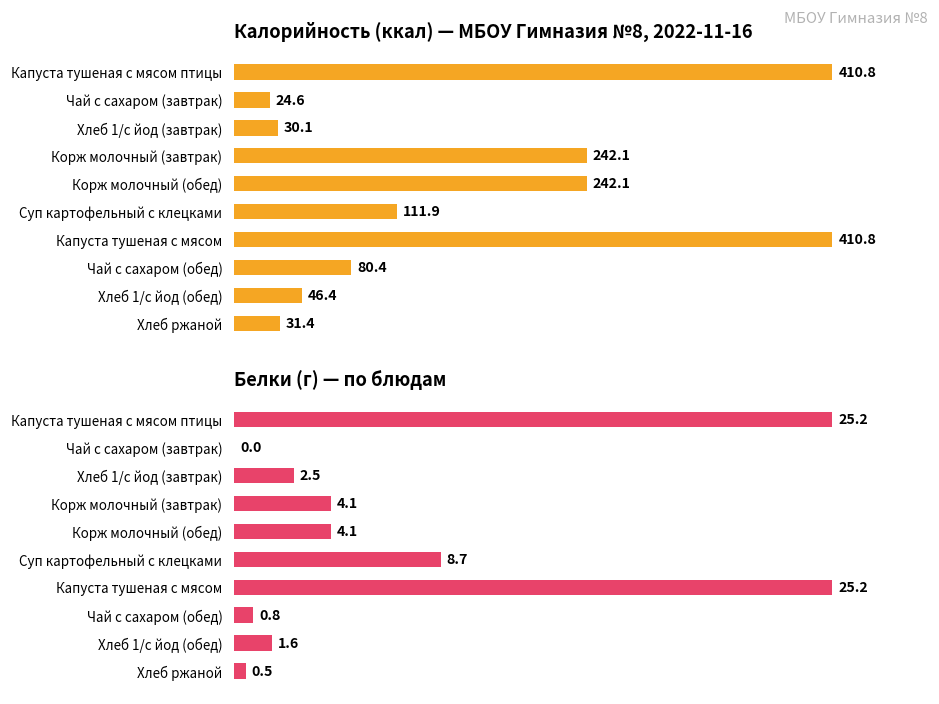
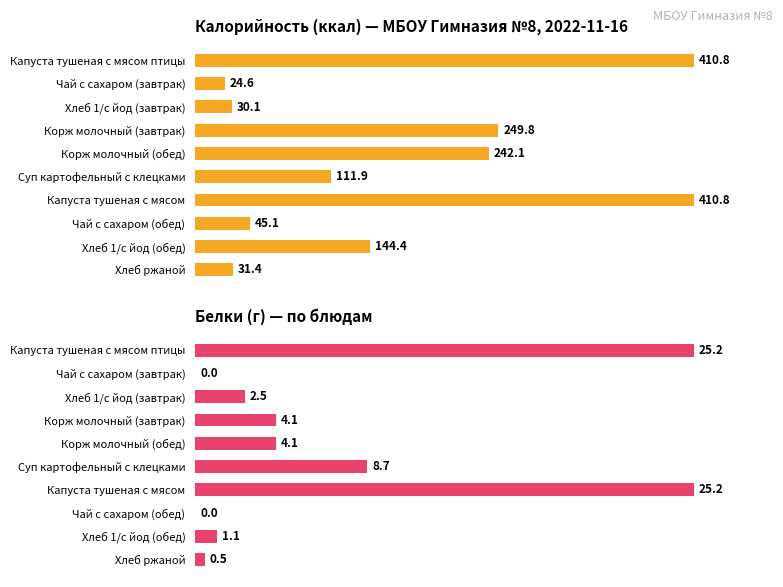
  {
    "Калорийность (ккал) — МБОУ Гимназия №8, 2022-11-16": {
      "Капуста тушеная с мясом птицы": 410.8,
      "Чай с сахаром (завтрак)": 24.6,
      "Хлеб 1/с йод (завтрак)": 30.1,
-     "Корж молочный (завтрак)": 242.1,
+     "Корж молочный (завтрак)": 249.8,
      "Корж молочный (обед)": 242.1,
      "Суп картофельный с клецками": 111.9,
      "Капуста тушеная с мясом": 410.8,
-     "Чай с сахаром (обед)": 80.4,
-     "Хлеб 1/с йод (обед)": 46.4,
+     "Чай с сахаром (обед)": 45.1,
+     "Хлеб 1/с йод (обед)": 144.4,
      "Хлеб ржаной": 31.4
    },
    "Белки (г) — по блюдам": {
      "Капуста тушеная с мясом птицы": 25.2,
      "Чай с сахаром (завтрак)": 0.0,
      "Хлеб 1/с йод (завтрак)": 2.5,
      "Корж молочный (завтрак)": 4.1,
      "Корж молочный (обед)": 4.1,
      "Суп картофельный с клецками": 8.7,
      "Капуста тушеная с мясом": 25.2,
-     "Чай с сахаром (обед)": 0.8,
-     "Хлеб 1/с йод (обед)": 1.6,
+     "Чай с сахаром (обед)": 0.0,
+     "Хлеб 1/с йод (обед)": 1.1,
      "Хлеб ржаной": 0.5
    }
  }
